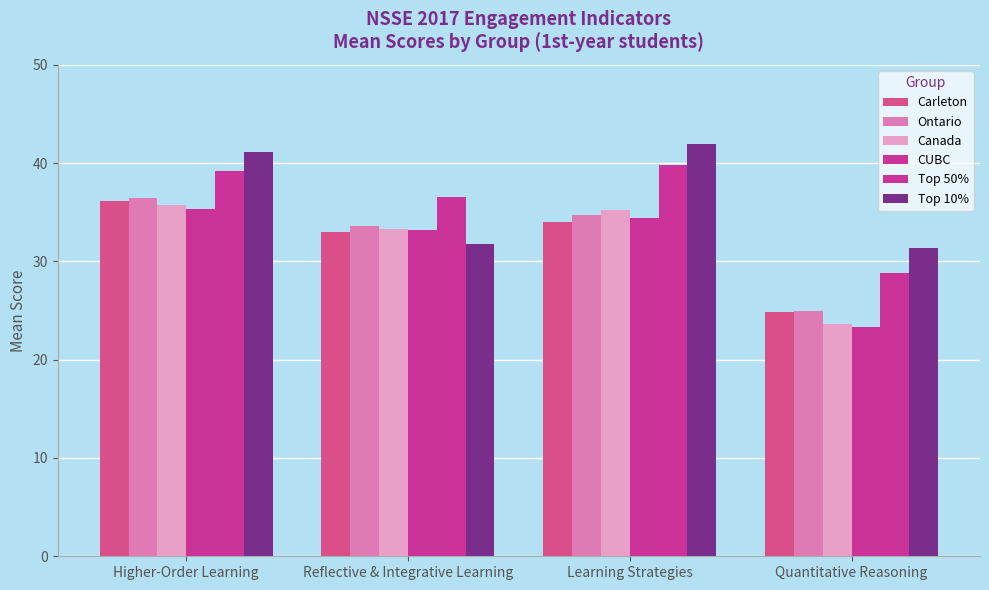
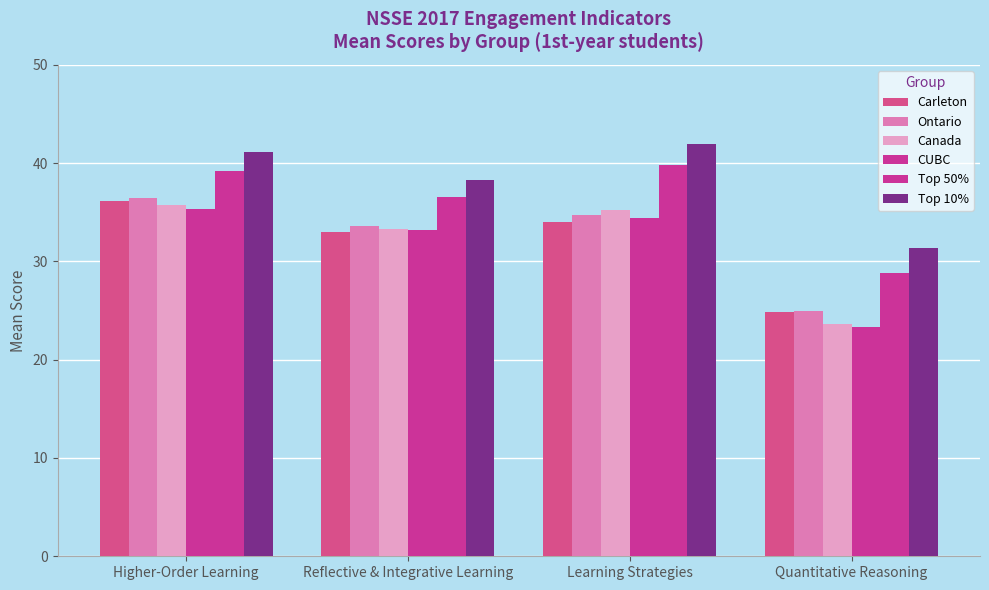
  {
    "Top 10%": {
      "Higher-Order Learning": 41,
-     "Reflective & Integrative Learning": 32,
+     "Reflective & Integrative Learning": 38,
      "Learning Strategies": 42,
      "Quantitative Reasoning": 31
    }
  }
